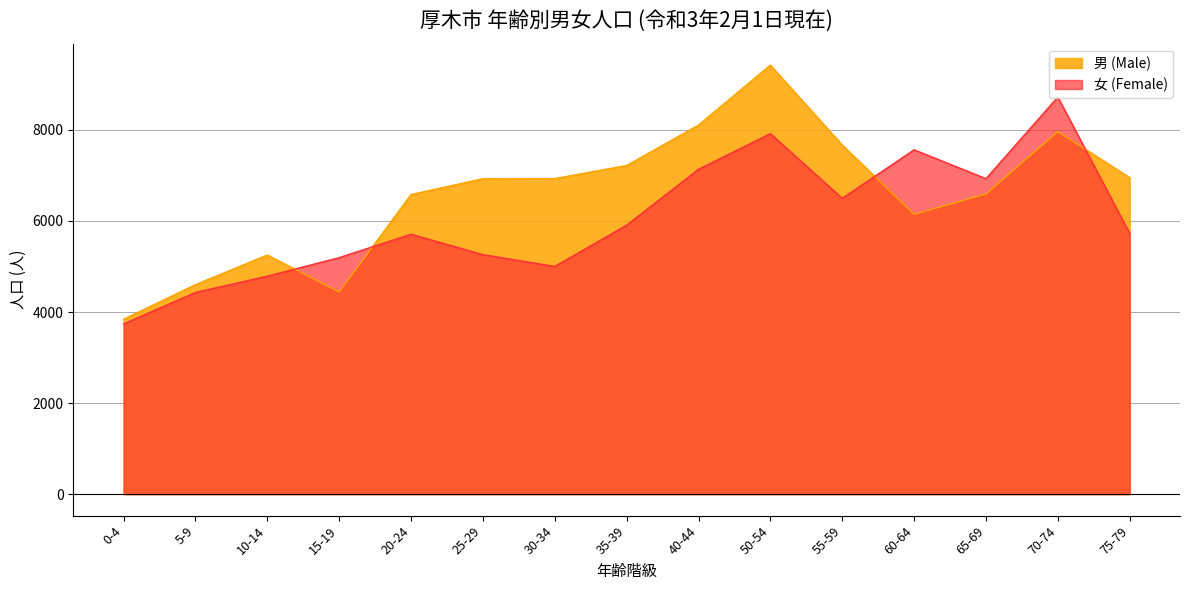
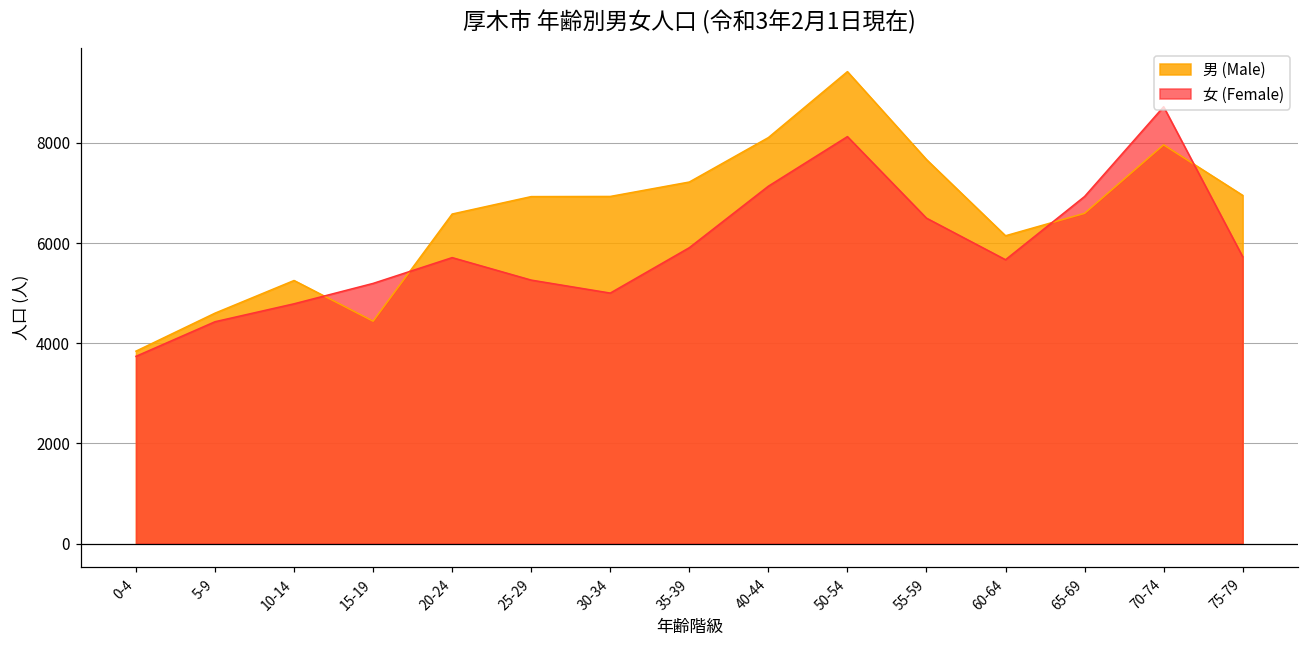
  {
    "男 (Male)": {
      "0-4": 3800,
      "5-9": 4600,
      "10-14": 5300,
      "15-19": 4400,
      "20-24": 6600,
      "25-29": 6900,
      "30-34": 6900,
      "35-39": 7200,
      "40-44": 8100,
      "50-54": 9400,
      "55-59": 7700,
      "60-64": 6100,
      "65-69": 6600,
      "70-74": 8000,
      "75-79": 7000
    },
    "女 (Female)": {
      "0-4": 3700,
      "5-9": 4400,
      "10-14": 4800,
      "15-19": 5200,
      "20-24": 5700,
      "25-29": 5300,
      "30-34": 5000,
      "35-39": 5900,
      "40-44": 7100,
-     "50-54": 7900,
+     "50-54": 8100,
      "55-59": 6500,
-     "60-64": 7600,
+     "60-64": 5700,
      "65-69": 6900,
      "75-79": 5700
    }
  }
